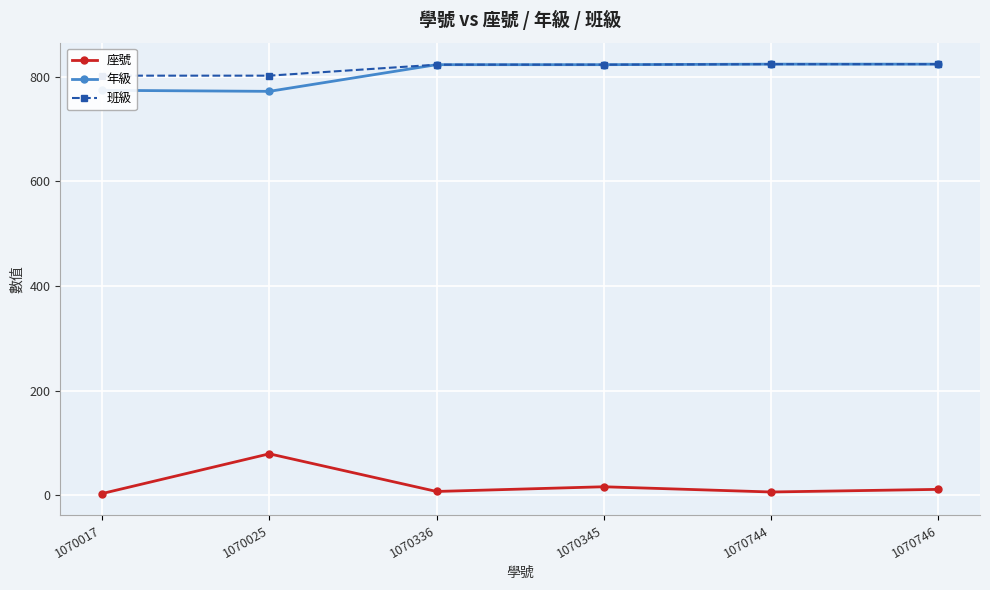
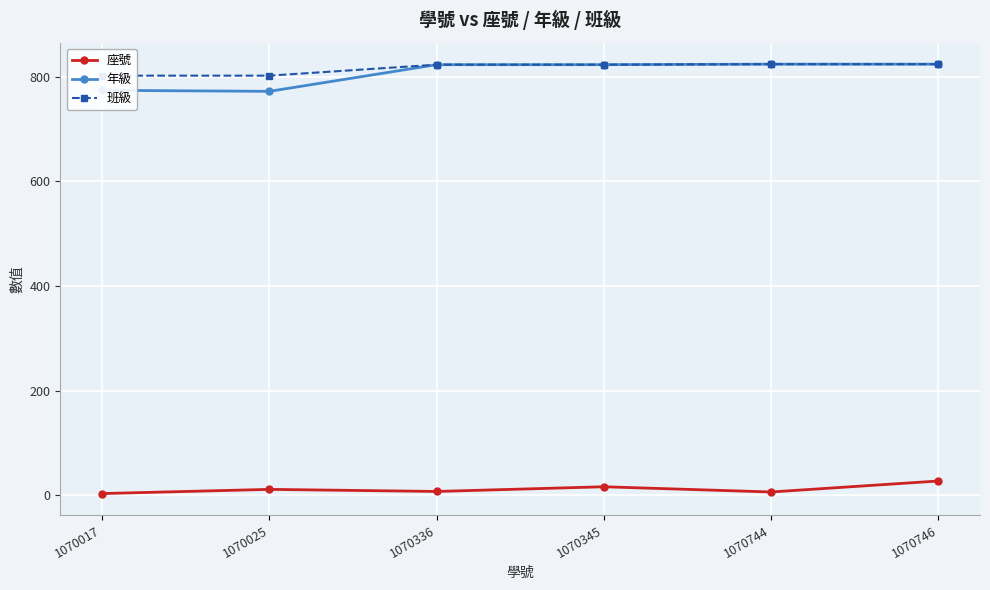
  {
    "座號": {
      "1070017": 0,
-     "1070025": 80,
+     "1070025": 10,
      "1070336": 10,
      "1070345": 20,
      "1070744": 10,
-     "1070746": 10
+     "1070746": 30
    },
    "年級": {
      "1070025": 770
    },
    "班級": {
      "1070025": 800
    }
  }
